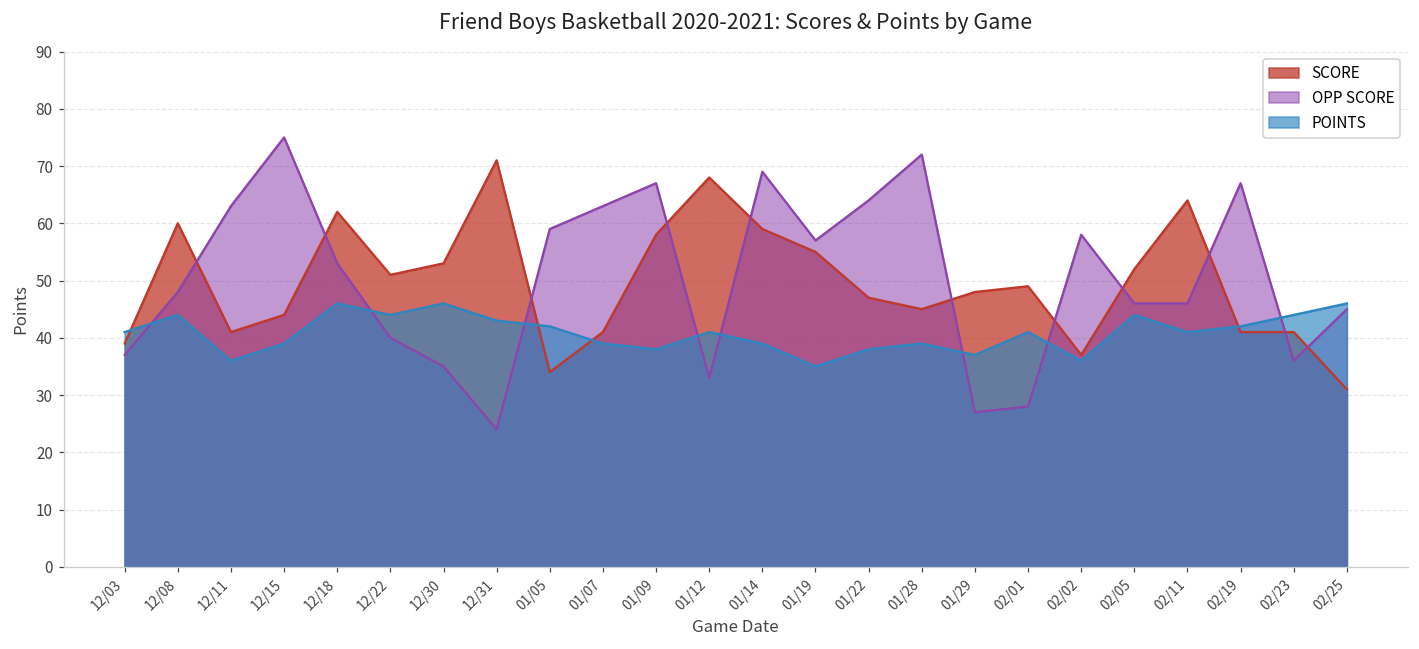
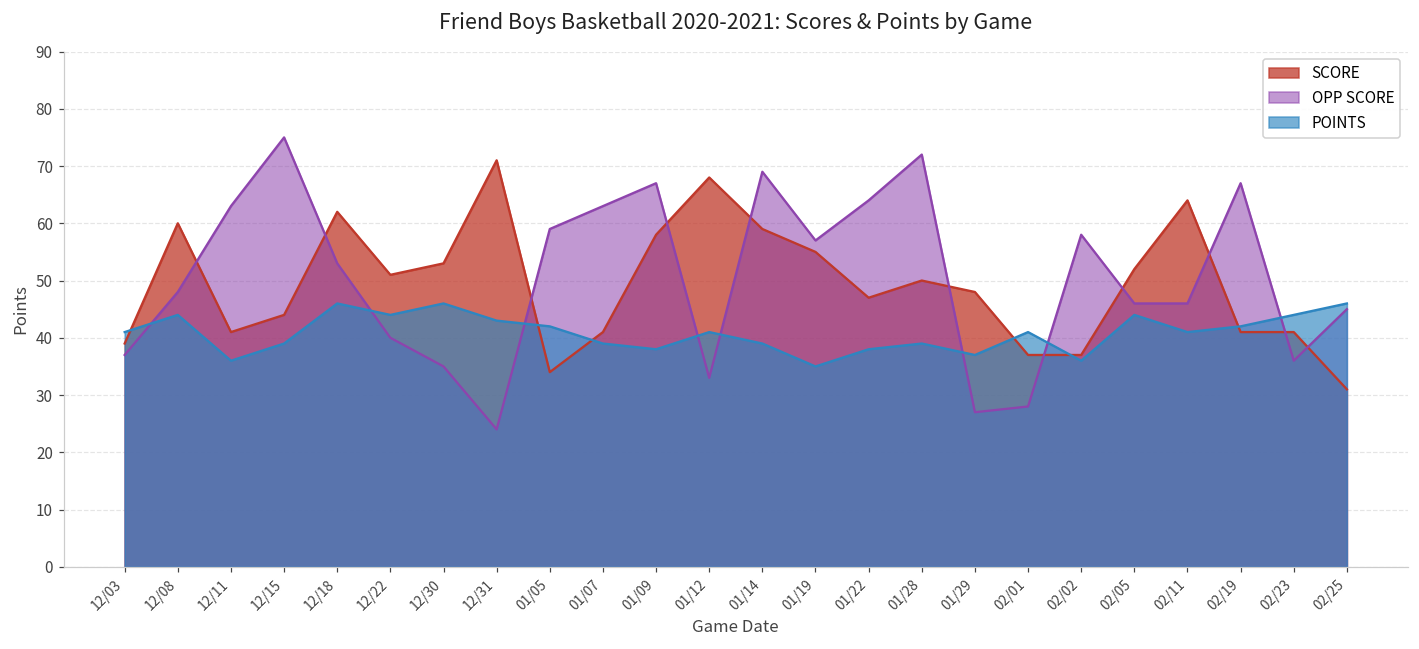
  {
    "SCORE": {
      "12/03": 39,
      "12/08": 60,
      "12/11": 41,
      "12/15": 44,
      "12/18": 62,
      "12/22": 51,
      "12/30": 53,
      "12/31": 71,
      "01/05": 34,
      "01/07": 41,
      "01/09": 58,
      "01/12": 68,
      "01/14": 59,
      "01/19": 55,
      "01/22": 47,
-     "01/28": 45,
+     "01/28": 50,
      "01/29": 48,
-     "02/01": 49,
+     "02/01": 37,
      "02/02": 37,
      "02/05": 52,
      "02/11": 64,
      "02/19": 41,
      "02/23": 41,
      "02/25": 31
    },
    "OPP SCORE": {
      "12/03": 37,
      "12/08": 48,
      "12/11": 63,
      "12/15": 75,
      "12/18": 53,
      "12/22": 40,
      "12/30": 35,
      "12/31": 24,
      "01/05": 59,
      "01/07": 63,
      "01/09": 67,
      "01/12": 33,
      "01/14": 69,
      "01/19": 57,
      "01/22": 64,
      "01/28": 72,
      "01/29": 27,
      "02/01": 28,
      "02/02": 58,
      "02/05": 46,
      "02/11": 46,
      "02/19": 67,
      "02/23": 36,
      "02/25": 45
    },
    "POINTS": {
      "12/03": 41,
      "12/08": 44,
      "12/11": 36,
      "12/15": 39,
      "12/18": 46,
      "12/22": 44,
      "12/30": 46,
      "12/31": 43,
      "01/05": 42,
      "01/07": 39,
      "01/09": 38,
      "01/12": 41,
      "01/14": 39,
      "01/19": 35,
      "01/22": 38,
      "01/28": 39,
      "01/29": 37,
      "02/01": 41,
      "02/02": 36,
      "02/05": 44,
      "02/11": 41,
      "02/19": 42,
      "02/23": 44,
      "02/25": 46
    }
  }
